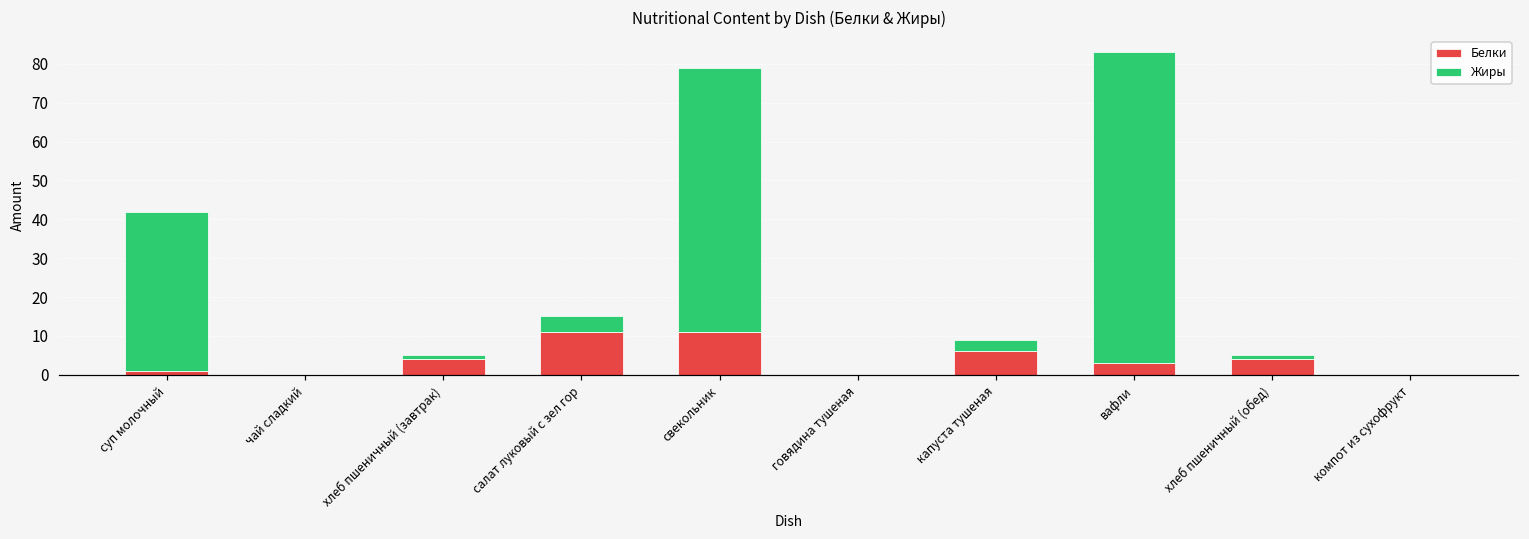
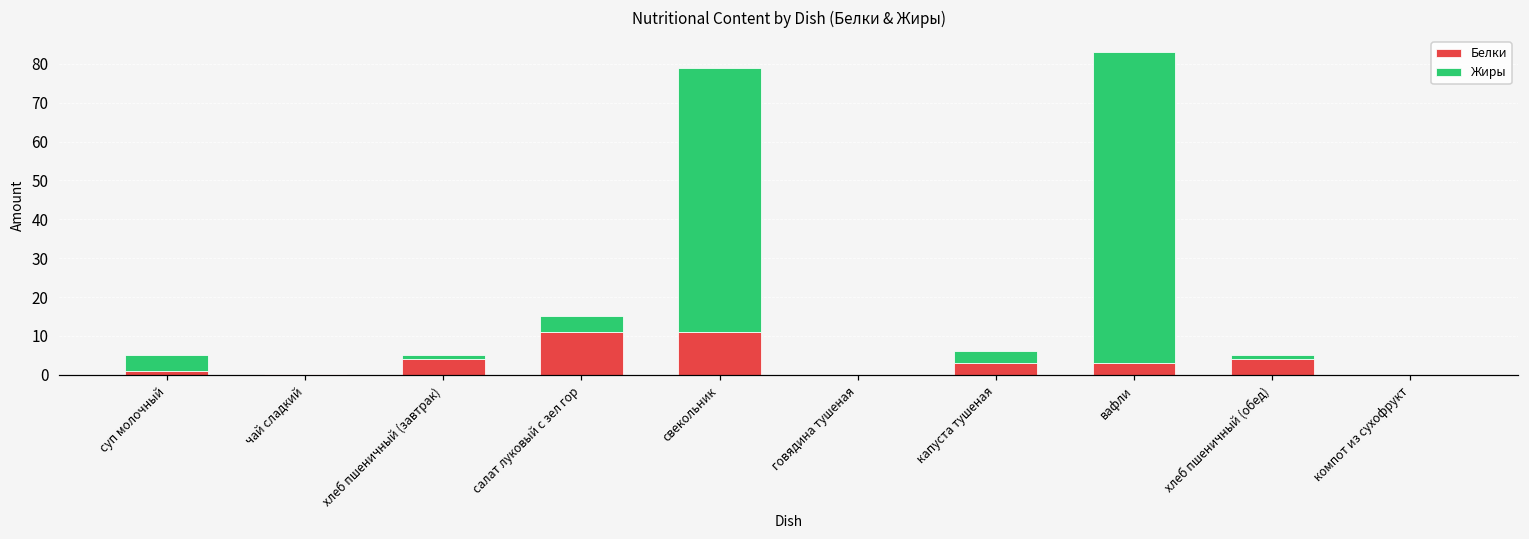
  {
    "Белки": {
      "суп молочный": 1,
      "хлеб пшеничный (завтрак)": 4,
      "салат луковый с зел гор": 11,
      "свекольник": 11,
      "говядина тушеная": 0,
-     "капуста тушеная": 6,
+     "капуста тушеная": 3,
      "вафли": 3,
      "хлеб пшеничный (обед)": 4,
      "компот из сухофрукт": 0
    },
    "Жиры": {
-     "суп молочный": 41,
+     "суп молочный": 4,
      "чай сладкий": 0,
      "хлеб пшеничный (завтрак)": 1,
      "салат луковый с зел гор": 4,
      "свекольник": 68,
      "говядина тушеная": 0,
      "капуста тушеная": 3,
      "вафли": 80,
      "хлеб пшеничный (обед)": 1,
      "компот из сухофрукт": 0
    }
  }
